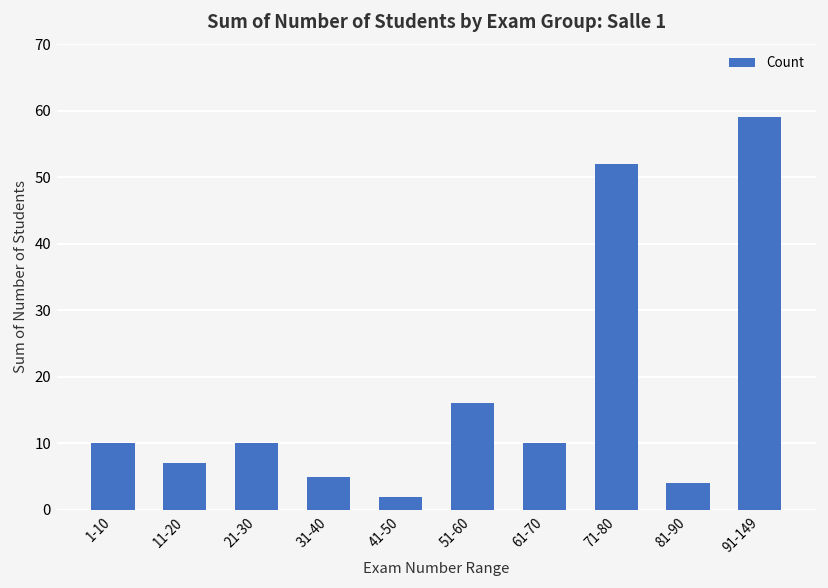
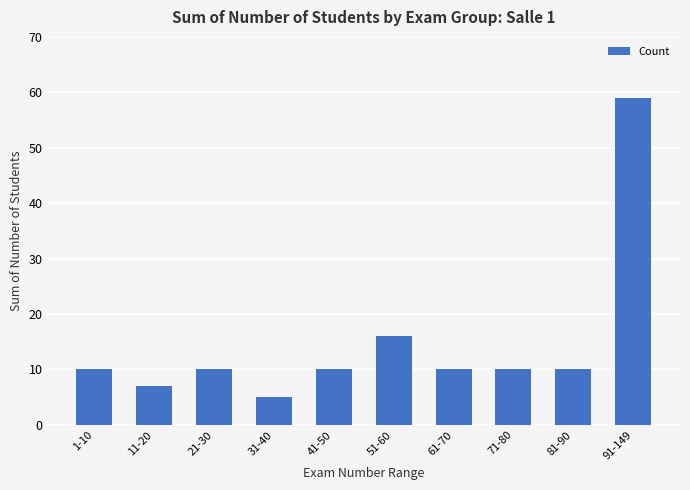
  {
    "1-10": 10,
    "11-20": 7,
    "21-30": 10,
    "31-40": 5,
-   "41-50": 2,
+   "41-50": 10,
    "51-60": 16,
    "61-70": 10,
-   "71-80": 52,
-   "81-90": 4,
+   "71-80": 10,
+   "81-90": 10,
    "91-149": 59
  }
